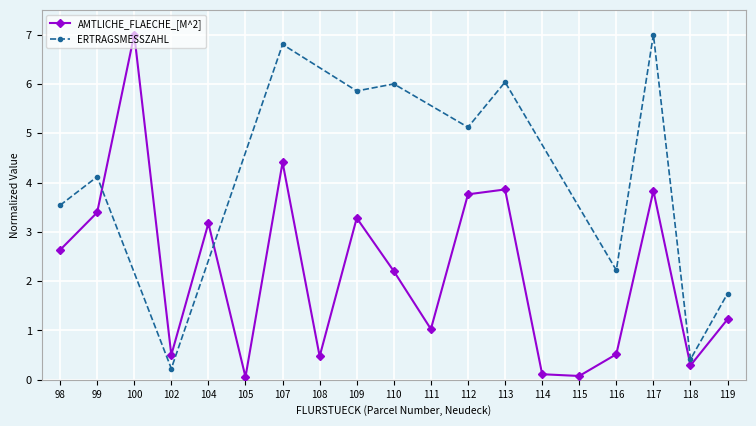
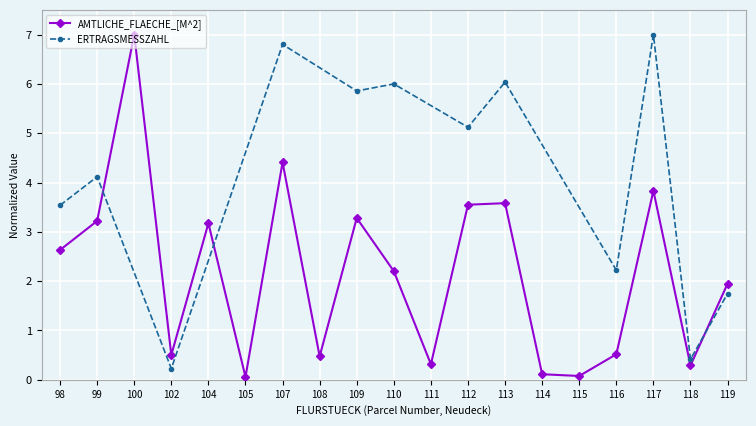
  {
    "AMTLICHE_FLAECHE_[M^2]": {
      "98": 2.6,
-     "99": 3.4,
+     "99": 3.2,
      "102": 0.5,
      "104": 3.2,
      "105": 0.1,
      "107": 4.4,
      "108": 0.5,
      "109": 3.3,
      "110": 2.2,
-     "111": 1.0,
-     "112": 3.8,
-     "113": 3.9,
+     "111": 0.3,
+     "112": 3.6,
+     "113": 3.6,
      "114": 0.1,
      "115": 0.1,
      "116": 0.5,
      "117": 3.8,
      "118": 0.3,
-     "119": 1.2
+     "119": 1.9
    },
    "ERTRAGSMESSZAHL": {
      "98": 3.5,
      "99": 4.1,
      "102": 0.2,
      "107": 6.8,
      "109": 5.9,
      "110": 6.0,
      "112": 5.1,
      "113": 6.0,
      "116": 2.2,
      "117": 7.0,
      "118": 0.4,
      "119": 1.7
    }
  }
